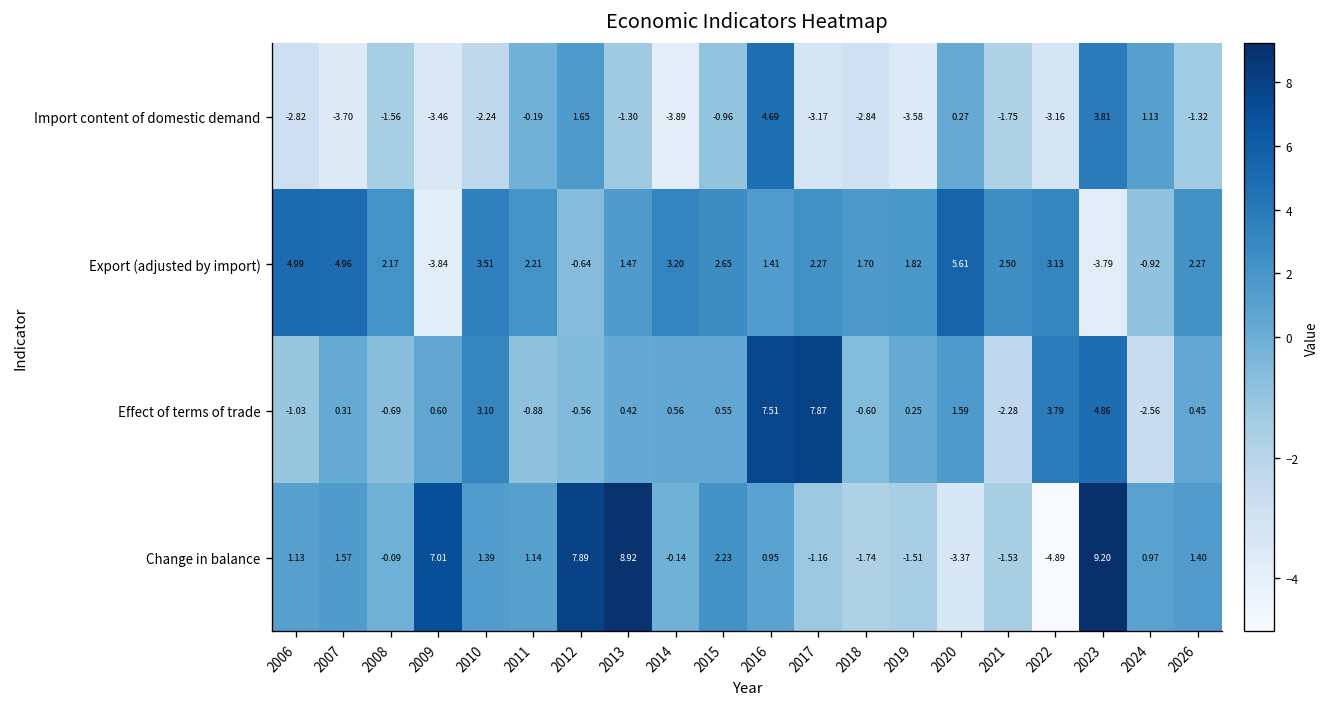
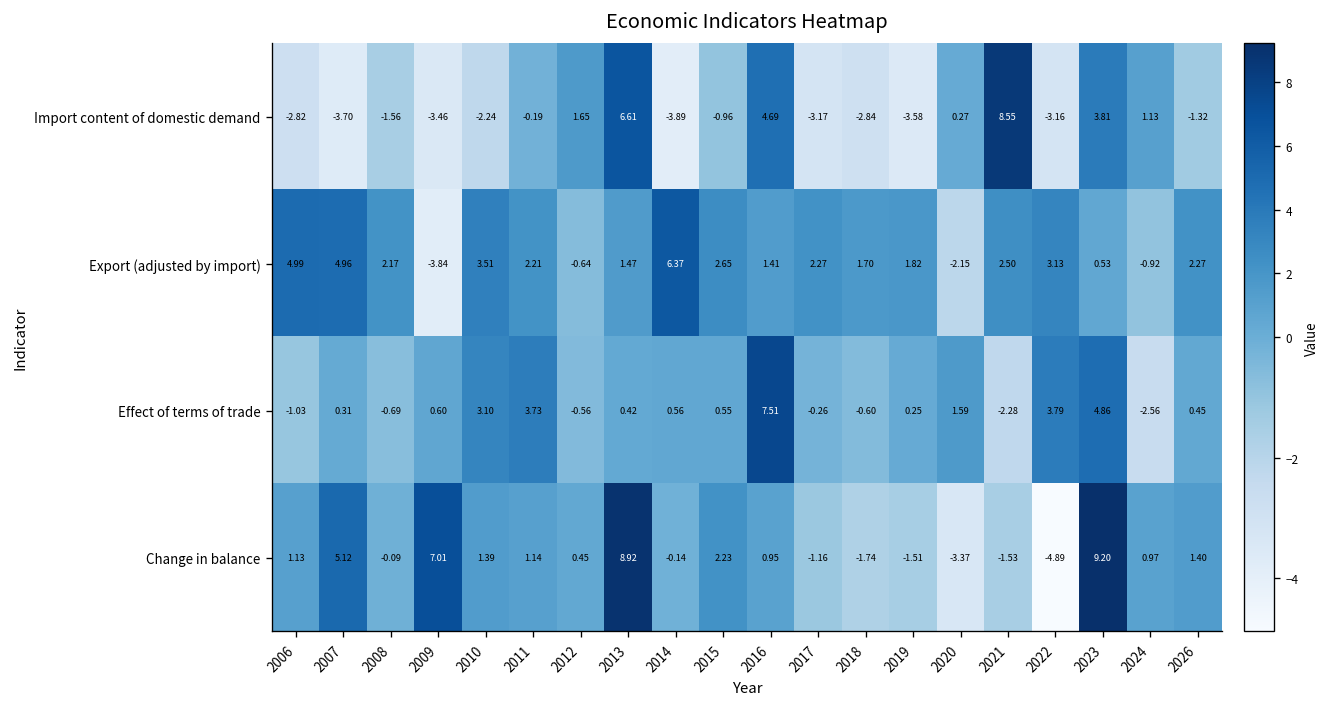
  {
    "Import content of domestic demand": {
      "2006": -2.82,
      "2007": -3.70,
      "2008": -1.56,
      "2009": -3.46,
      "2010": -2.24,
      "2011": -0.19,
      "2012": 1.65,
-     "2013": -1.30,
+     "2013": 6.61,
      "2014": -3.89,
      "2015": -0.96,
      "2016": 4.69,
      "2017": -3.17,
      "2018": -2.84,
      "2019": -3.58,
      "2020": 0.27,
-     "2021": -1.75,
+     "2021": 8.55,
      "2022": -3.16,
      "2023": 3.81,
      "2024": 1.13,
      "2026": -1.32
    },
    "Export (adjusted by import)": {
      "2006": 4.99,
      "2007": 4.96,
      "2008": 2.17,
      "2009": -3.84,
      "2010": 3.51,
      "2011": 2.21,
      "2012": -0.64,
      "2013": 1.47,
-     "2014": 3.20,
+     "2014": 6.37,
      "2015": 2.65,
      "2016": 1.41,
      "2017": 2.27,
      "2018": 1.70,
      "2019": 1.82,
-     "2020": 5.61,
+     "2020": -2.15,
      "2021": 2.50,
      "2022": 3.13,
-     "2023": -3.79,
+     "2023": 0.53,
      "2024": -0.92,
      "2026": 2.27
    },
    "Effect of terms of trade": {
      "2006": -1.03,
      "2007": 0.31,
      "2008": -0.69,
      "2009": 0.60,
      "2010": 3.10,
-     "2011": -0.88,
+     "2011": 3.73,
      "2012": -0.56,
      "2013": 0.42,
      "2014": 0.56,
      "2015": 0.55,
      "2016": 7.51,
-     "2017": 7.87,
+     "2017": -0.26,
      "2018": -0.60,
      "2019": 0.25,
      "2020": 1.59,
      "2021": -2.28,
      "2022": 3.79,
      "2023": 4.86,
      "2024": -2.56,
      "2026": 0.45
    },
    "Change in balance": {
      "2006": 1.13,
-     "2007": 1.57,
+     "2007": 5.12,
      "2008": -0.09,
      "2009": 7.01,
      "2010": 1.39,
      "2011": 1.14,
-     "2012": 7.89,
+     "2012": 0.45,
      "2013": 8.92,
      "2014": -0.14,
      "2015": 2.23,
      "2016": 0.95,
      "2017": -1.16,
      "2018": -1.74,
      "2019": -1.51,
      "2020": -3.37,
      "2021": -1.53,
      "2022": -4.89,
      "2023": 9.20,
      "2024": 0.97,
      "2026": 1.40
    }
  }
